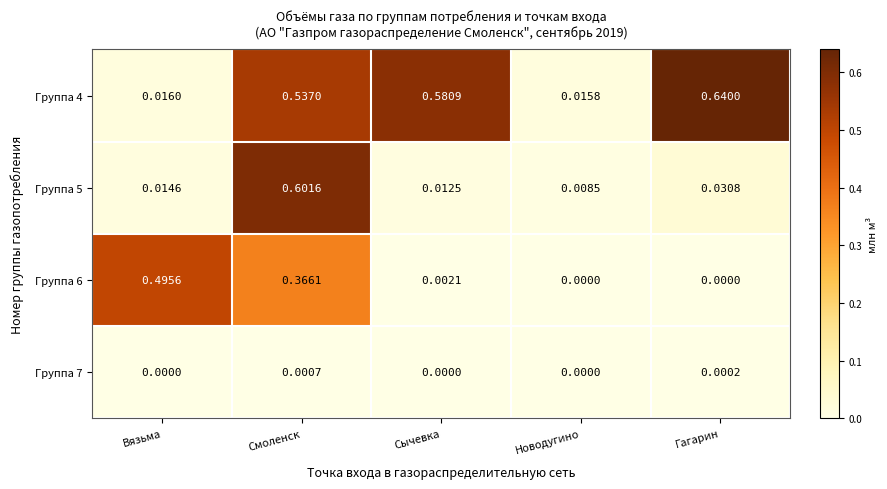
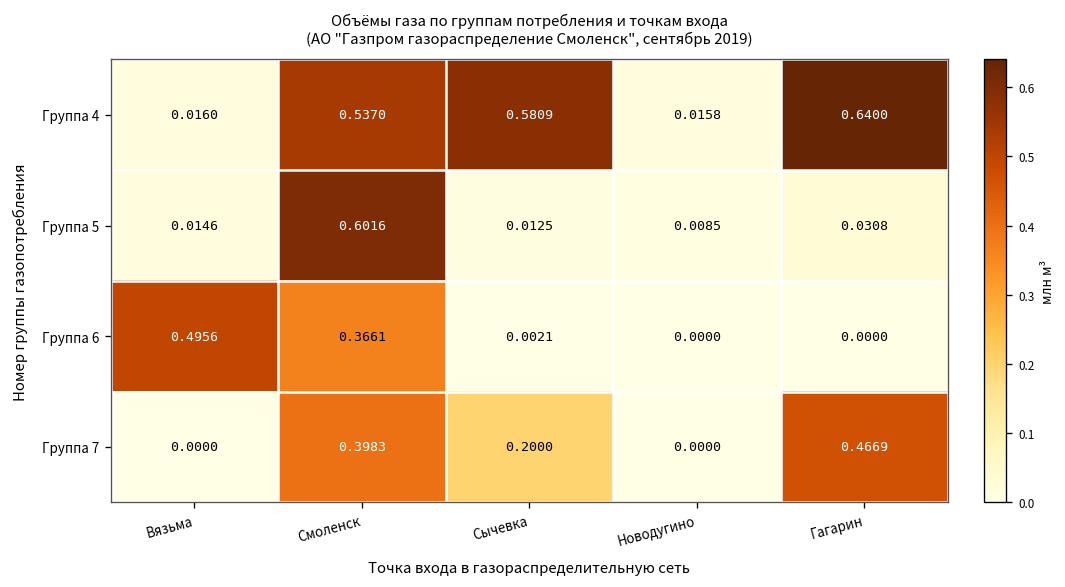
  {
    "Группа 4": {
      "Вязьма": 0.0160,
      "Смоленск": 0.5370,
      "Сычевка": 0.5809,
      "Новодугино": 0.0158,
      "Гагарин": 0.6400
    },
    "Группа 5": {
      "Вязьма": 0.0146,
      "Смоленск": 0.6016,
      "Сычевка": 0.0125,
      "Новодугино": 0.0085,
      "Гагарин": 0.0308
    },
    "Группа 6": {
      "Вязьма": 0.4956,
      "Смоленск": 0.3661,
      "Сычевка": 0.0021,
      "Новодугино": 0.0000,
      "Гагарин": 0.0000
    },
    "Группа 7": {
      "Вязьма": 0.0000,
-     "Смоленск": 0.0007,
-     "Сычевка": 0.0000,
+     "Смоленск": 0.3983,
+     "Сычевка": 0.2000,
      "Новодугино": 0.0000,
-     "Гагарин": 0.0002
+     "Гагарин": 0.4669
    }
  }
